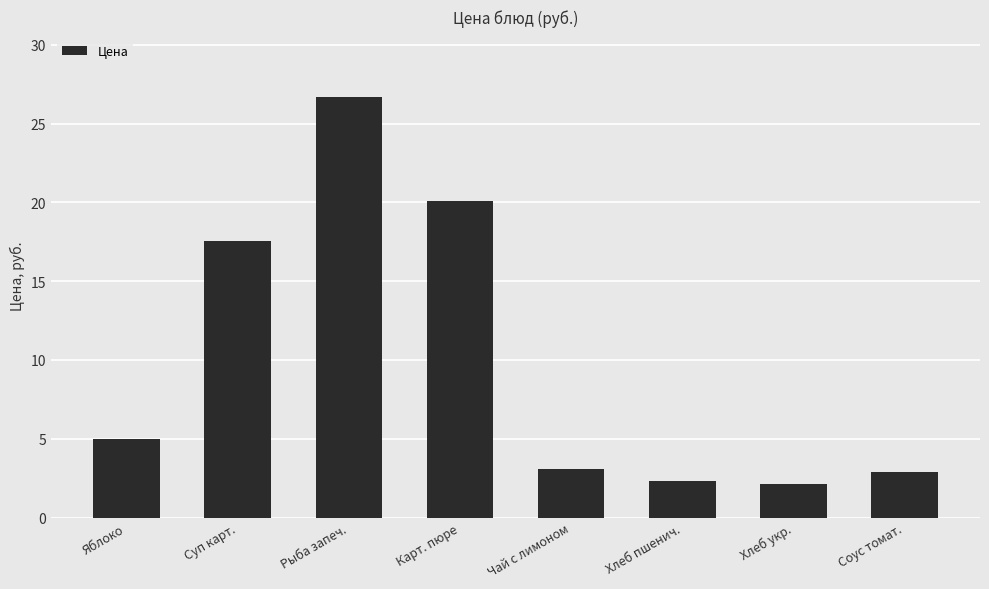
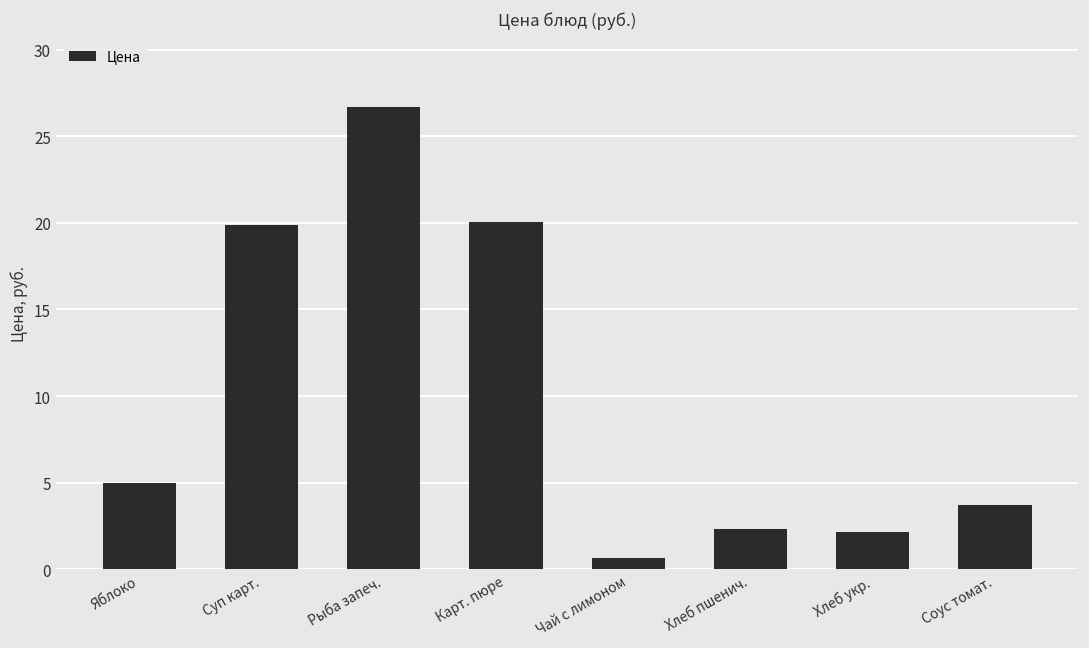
  {
    "Яблоко": 5.0,
-   "Суп карт.": 17.6,
+   "Суп карт.": 19.9,
    "Рыба запеч.": 26.7,
    "Карт. пюре": 20.1,
-   "Чай с лимоном": 3.1,
+   "Чай с лимоном": 0.7,
    "Хлеб пшенич.": 2.3,
    "Хлеб укр.": 2.1,
-   "Соус томат.": 2.9
+   "Соус томат.": 3.7
  }
